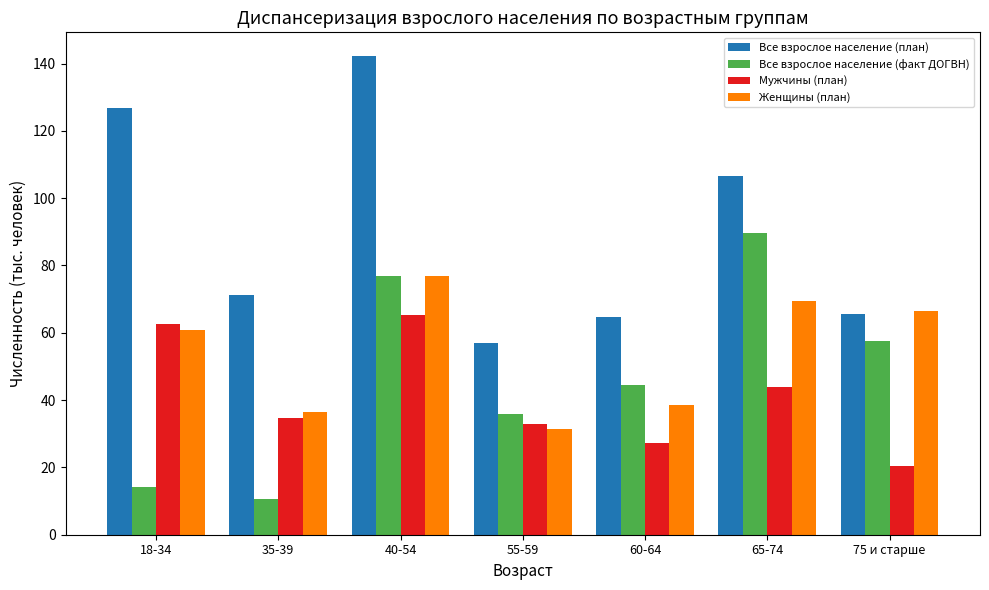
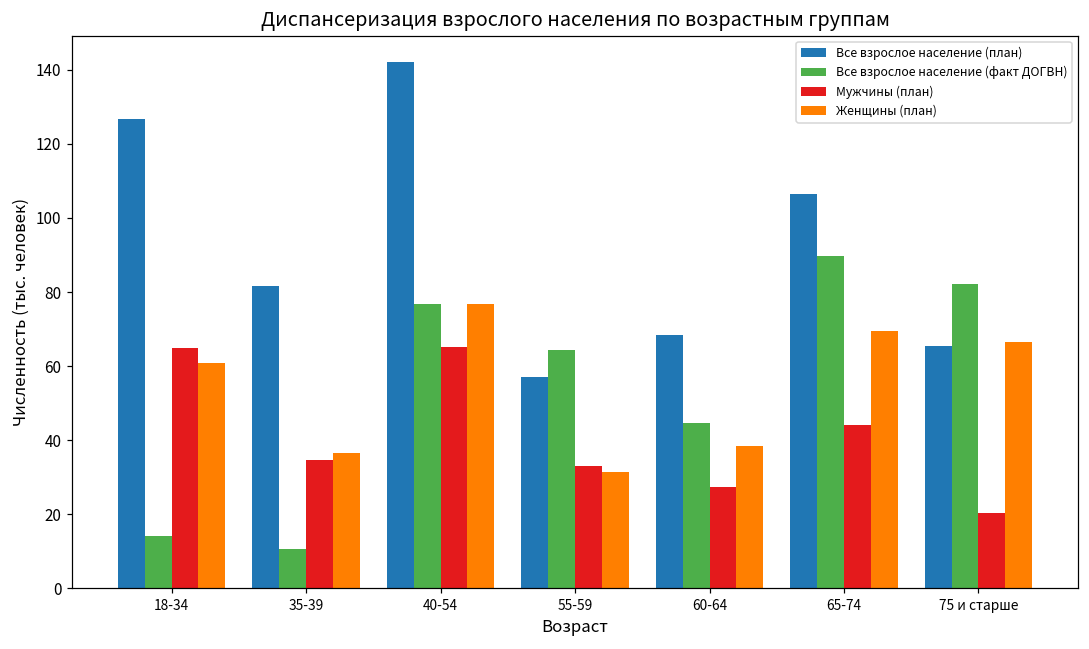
  {
    "Все взрослое население (план)": {
      "18-34": 127,
-     "35-39": 71,
+     "35-39": 82,
      "40-54": 142,
      "55-59": 57,
-     "60-64": 65,
+     "60-64": 68,
      "65-74": 107,
      "75 и старше": 65
    },
    "Все взрослое население (факт ДОГВН)": {
      "18-34": 14,
      "35-39": 11,
      "40-54": 77,
-     "55-59": 36,
+     "55-59": 64,
      "60-64": 44,
      "65-74": 90,
-     "75 и старше": 57
+     "75 и старше": 82
    },
    "Мужчины (план)": {
-     "18-34": 63,
+     "18-34": 65,
      "35-39": 35,
      "40-54": 65,
      "55-59": 33,
      "60-64": 27,
      "65-74": 44,
      "75 и старше": 20
    },
    "Женщины (план)": {
      "18-34": 61,
      "35-39": 36,
      "40-54": 77,
      "55-59": 31,
      "60-64": 38,
      "65-74": 70,
      "75 и старше": 66
    }
  }
